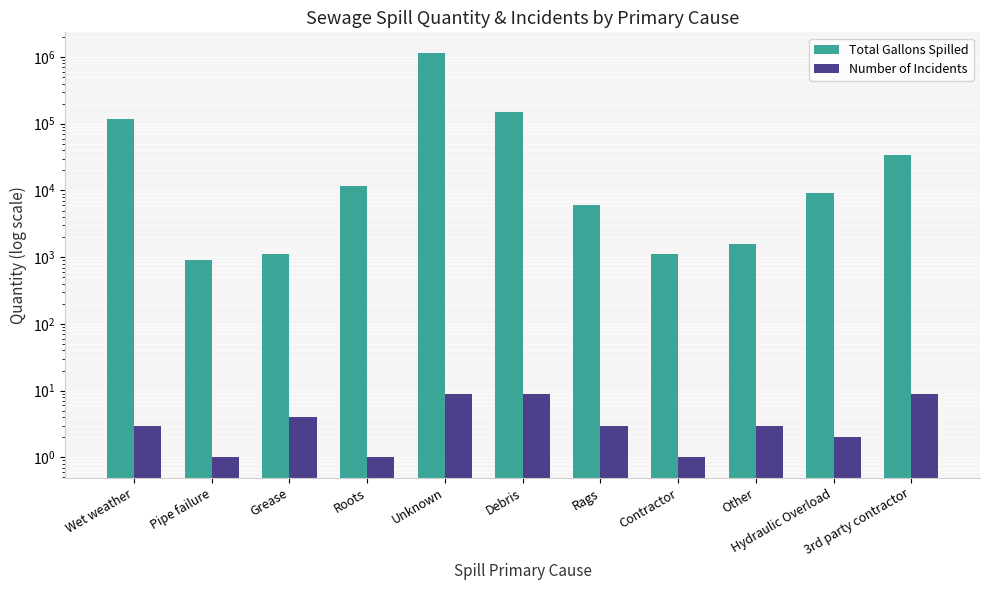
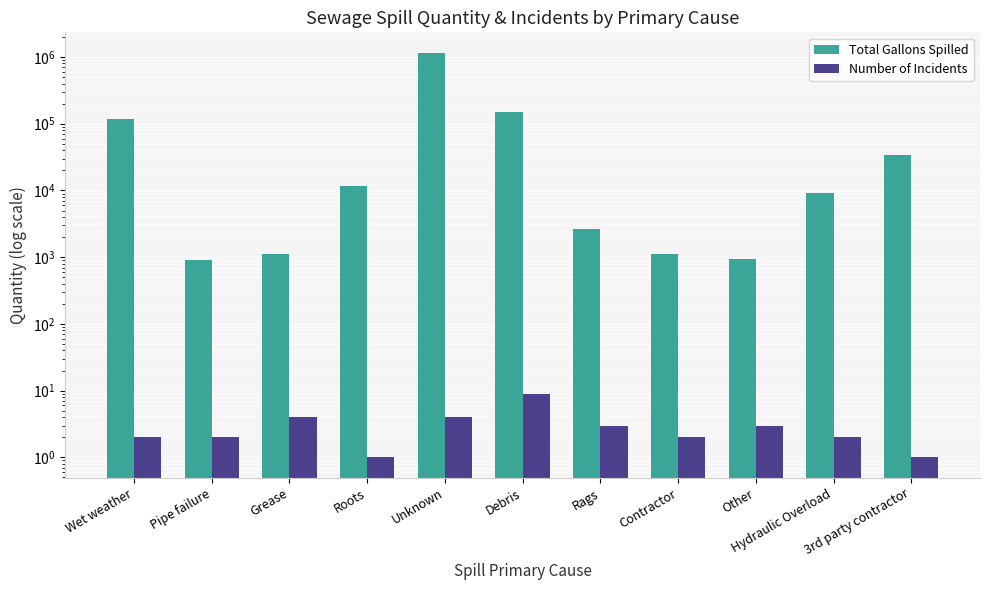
  {
    "Total Gallons Spilled": {
      "Wet weather": 120000,
      "Pipe failure": 900,
      "Grease": 1100,
      "Roots": 12000,
      "Unknown": 1200000,
      "Debris": 150000,
-     "Rags": 6000,
+     "Rags": 2700,
      "Contractor": 1100,
-     "Other": 1600,
+     "Other": 900,
      "Hydraulic Overload": 9000,
      "3rd party contractor": 30000
    },
    "Number of Incidents": {
-     "Wet weather": 3,
-     "Pipe failure": 1,
+     "Wet weather": 2,
+     "Pipe failure": 2,
      "Grease": 4,
      "Roots": 1,
-     "Unknown": 9,
+     "Unknown": 4,
      "Debris": 9,
      "Rags": 3,
-     "Contractor": 1,
+     "Contractor": 2,
      "Other": 3,
      "Hydraulic Overload": 2,
-     "3rd party contractor": 9
+     "3rd party contractor": 1
    }
  }
